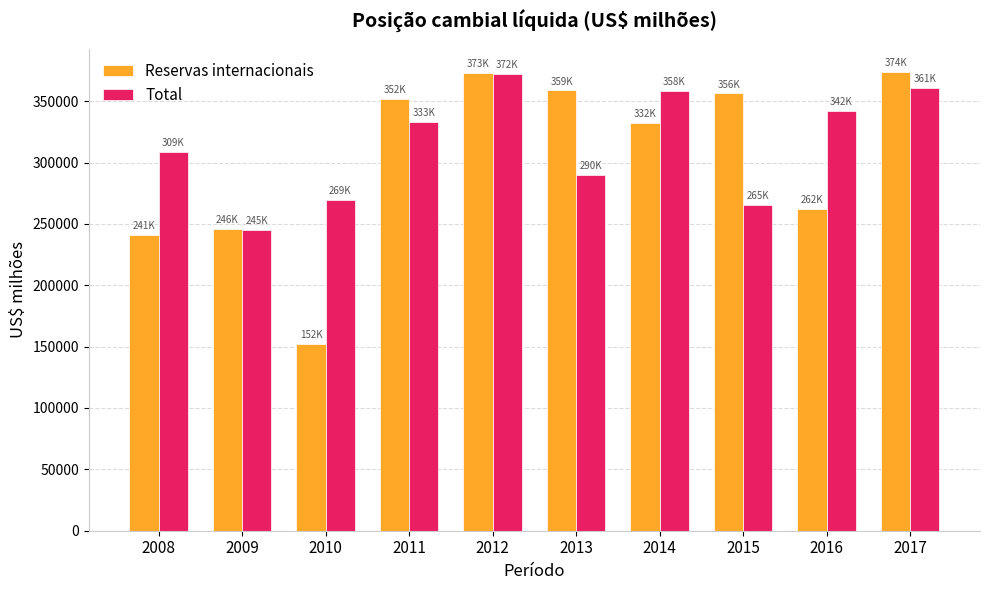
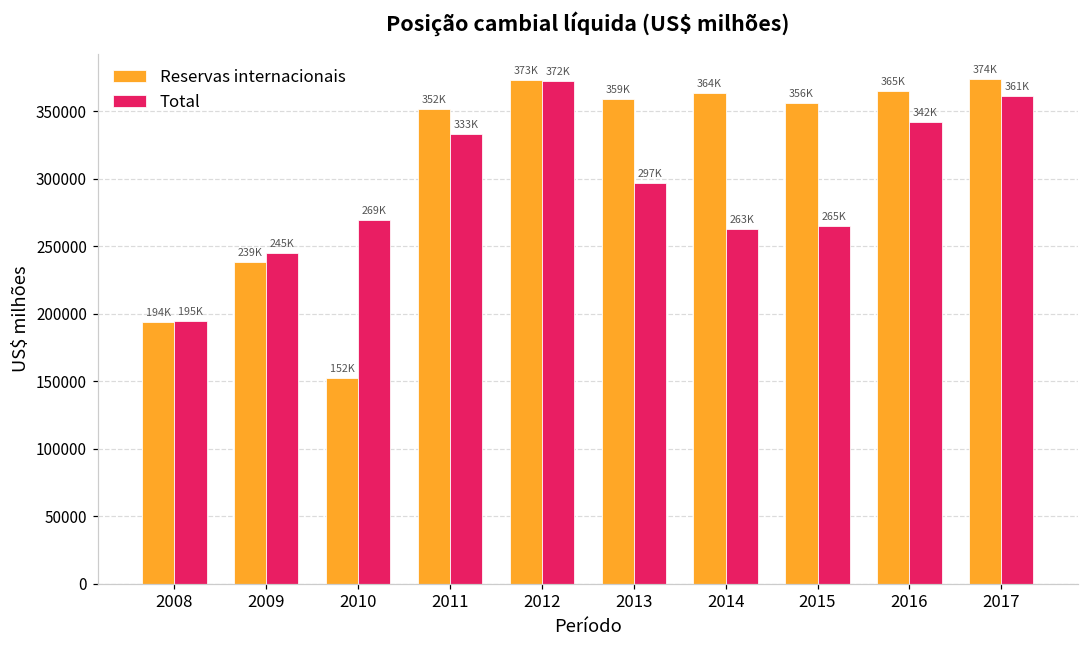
  {
    "Reservas internacionais": {
-     "2008": "241K",
-     "2009": "246K",
+     "2008": "194K",
+     "2009": "239K",
      "2010": "152K",
      "2011": "352K",
      "2012": "373K",
      "2013": "359K",
-     "2014": "332K",
+     "2014": "364K",
      "2015": "356K",
-     "2016": "262K",
+     "2016": "365K",
      "2017": "374K"
    },
    "Total": {
-     "2008": "309K",
+     "2008": "195K",
      "2009": "245K",
      "2010": "269K",
      "2011": "333K",
      "2012": "372K",
-     "2013": "290K",
-     "2014": "358K",
+     "2013": "297K",
+     "2014": "263K",
      "2015": "265K",
      "2016": "342K",
      "2017": "361K"
    }
  }
